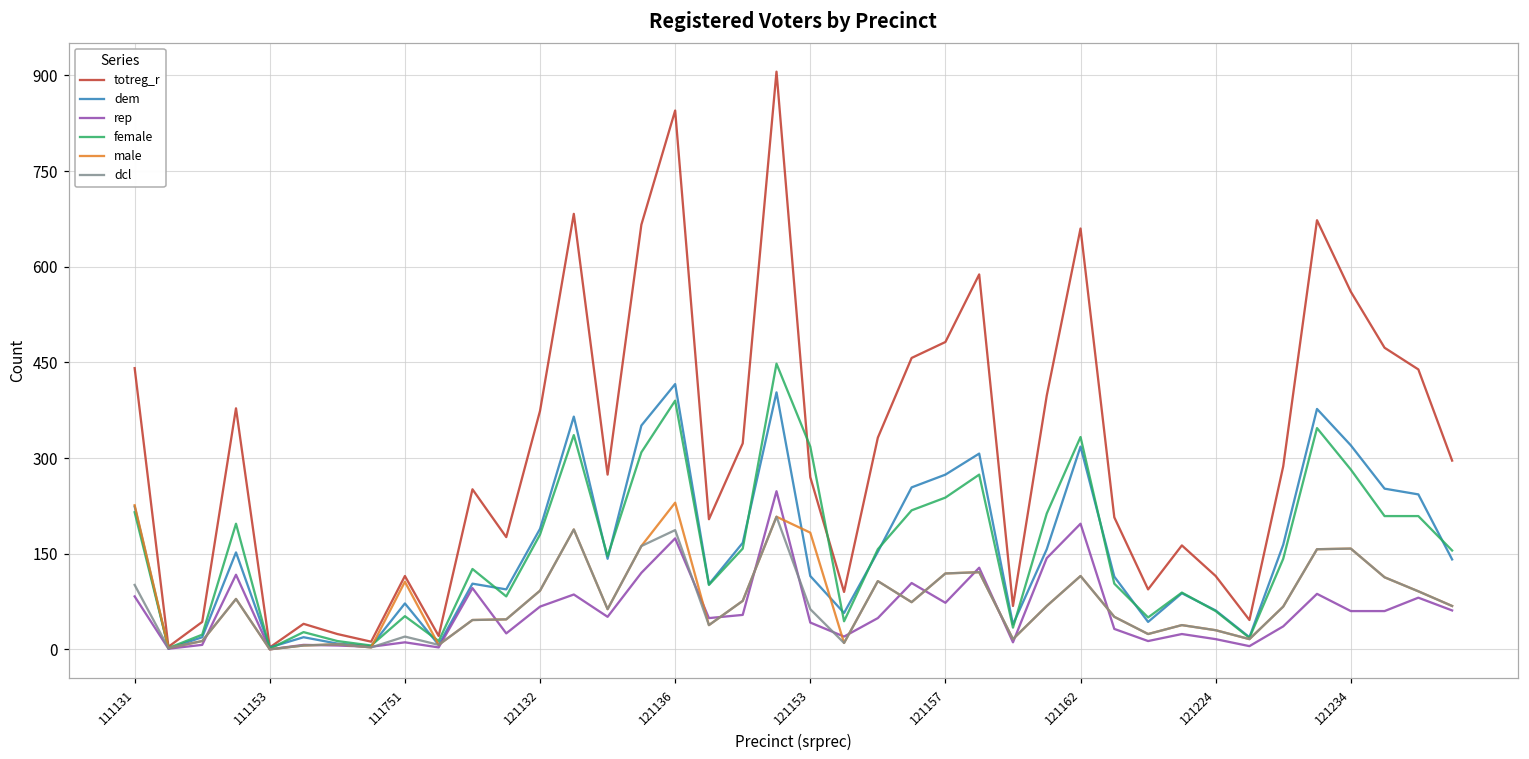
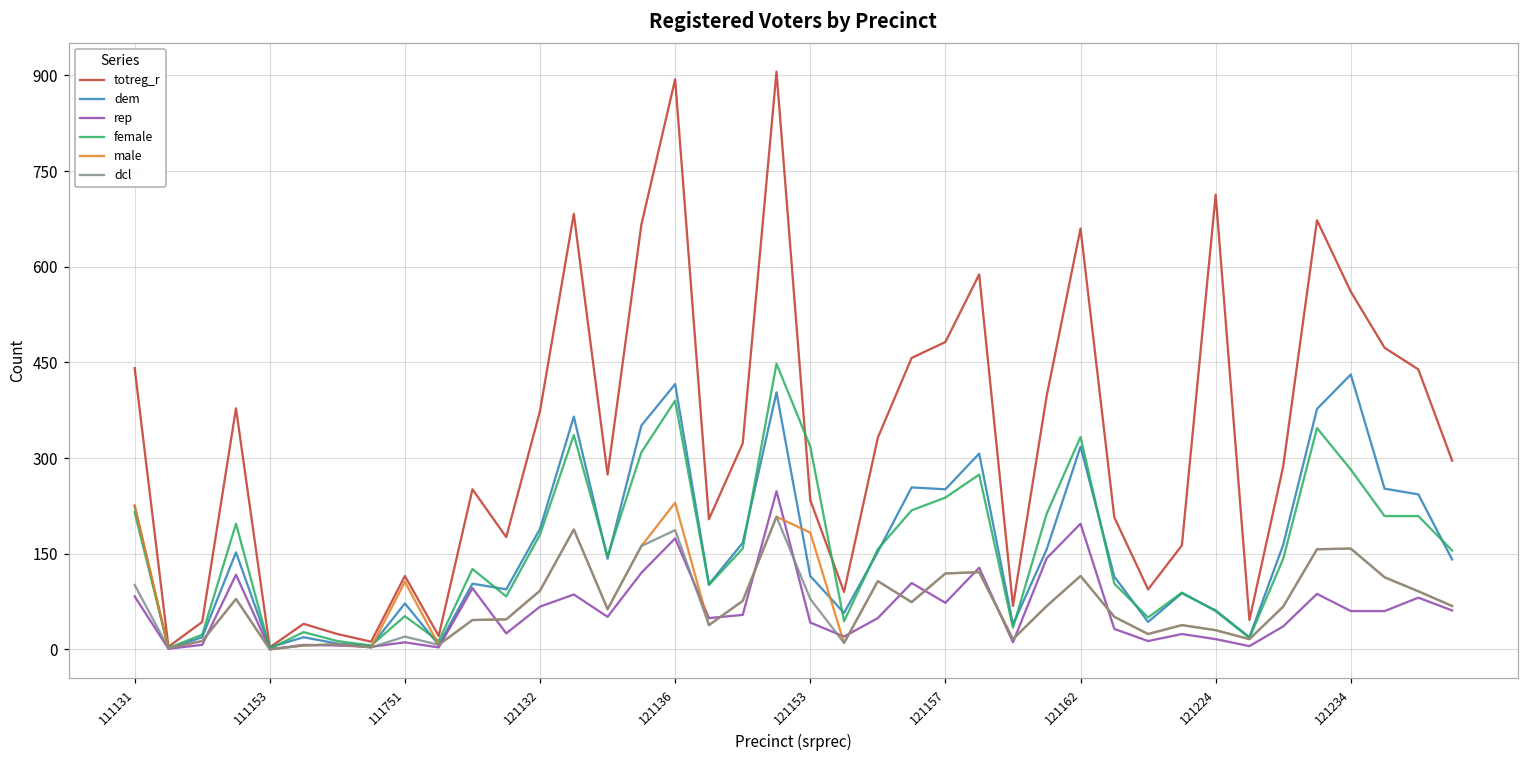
  {
    "totreg_r": {
      "111131": 440,
      "111751": 120,
      "121132": 370,
-     "121136": 850,
-     "121153": 270,
+     "121136": 890,
+     "121153": 230,
      "121157": 480,
      "121162": 660,
-     "121224": 120,
+     "121224": 710,
      "121234": 560
    },
    "dem": {
      "111751": 70,
      "121132": 190,
      "121136": 420,
      "121153": 120,
-     "121157": 270,
+     "121157": 250,
      "121162": 320,
-     "121234": 320
+     "121234": 430
    },
    "rep": {
      "111131": 80,
      "111751": 10,
      "121132": 70,
      "121136": 170,
      "121153": 40,
      "121157": 70,
      "121162": 200,
      "121224": 20,
      "121234": 60
    },
    "female": {
      "111131": 220,
      "111751": 50,
      "121132": 180,
      "121136": 390,
      "121153": 320,
      "121157": 240,
      "121162": 330,
      "121234": 280
    },
    "male": {
      "111751": 110,
      "121136": 230,
      "121153": 180
    },
    "dcl": {
      "111131": 100,
      "111751": 20,
      "121136": 190,
-     "121153": 60
+     "121153": 80
    }
  }
